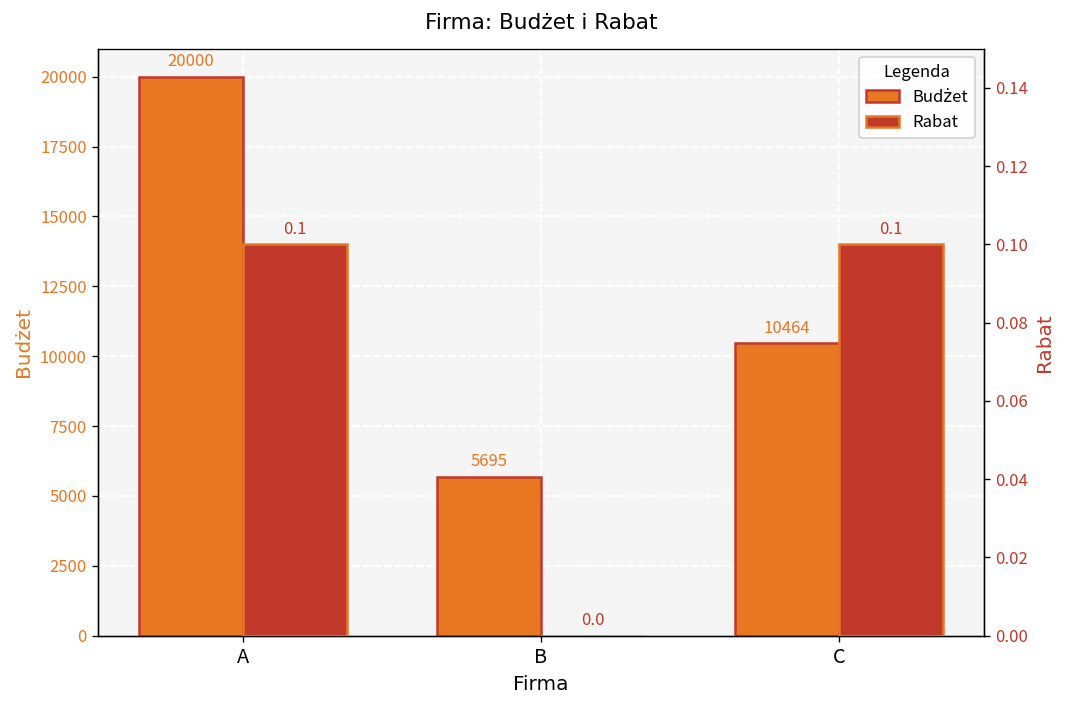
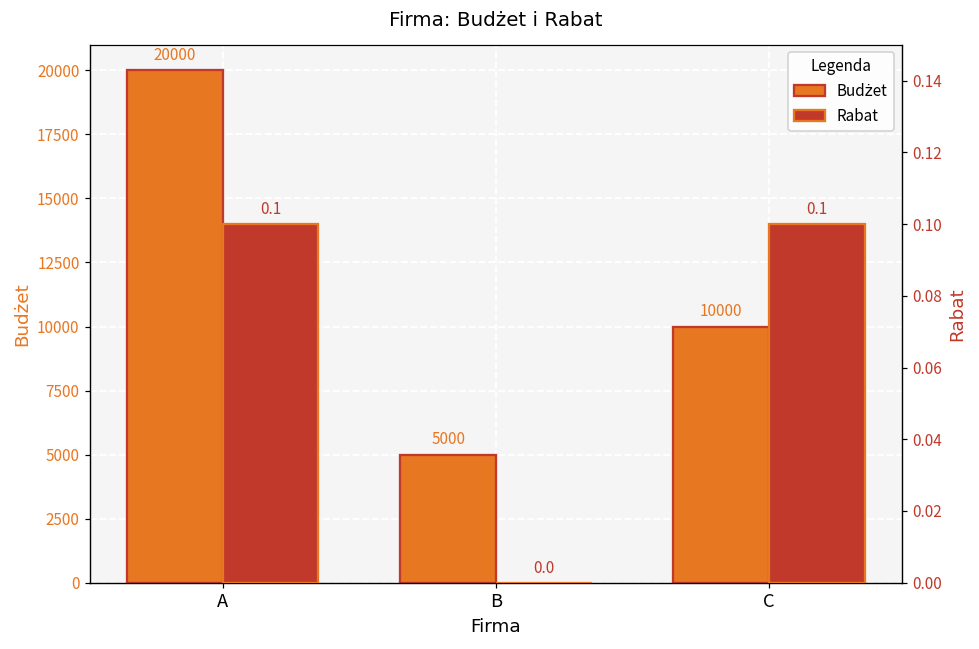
  {
    "Budżet": {
      "A": 20000,
-     "B": 5695,
-     "C": 10464
+     "B": 5000,
+     "C": 10000
    },
    "Rabat": {
      "A": 0.1,
      "B": 0.0,
      "C": 0.1
    }
  }
